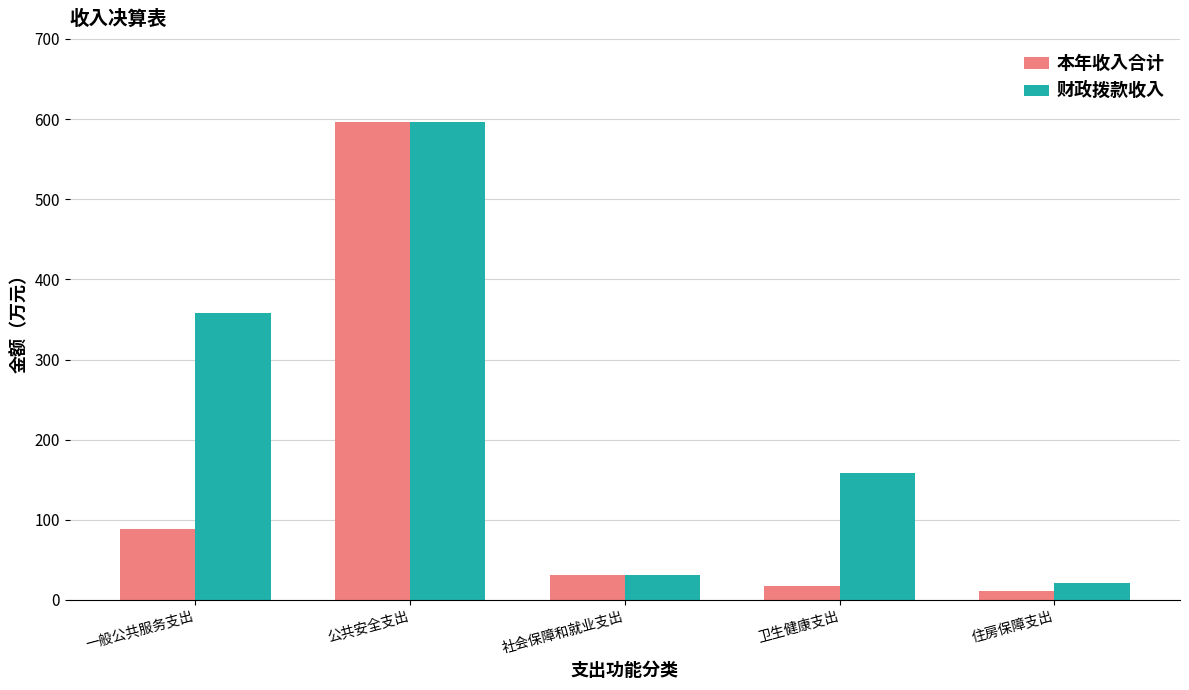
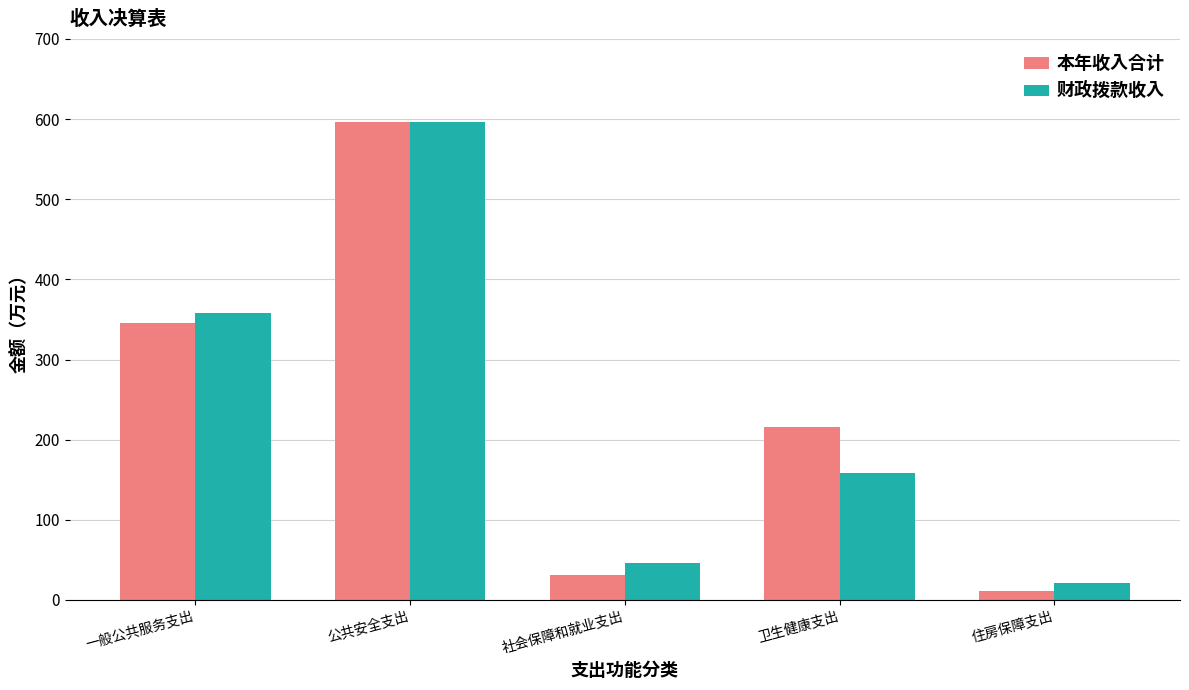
  {
    "本年收入合计": {
-     "一般公共服务支出": 90,
+     "一般公共服务支出": 350,
      "公共安全支出": 600,
      "社会保障和就业支出": 30,
-     "卫生健康支出": 20,
+     "卫生健康支出": 220,
      "住房保障支出": 10
    },
    "财政拨款收入": {
      "一般公共服务支出": 360,
      "公共安全支出": 600,
-     "社会保障和就业支出": 30,
+     "社会保障和就业支出": 50,
      "卫生健康支出": 160,
      "住房保障支出": 20
    }
  }
